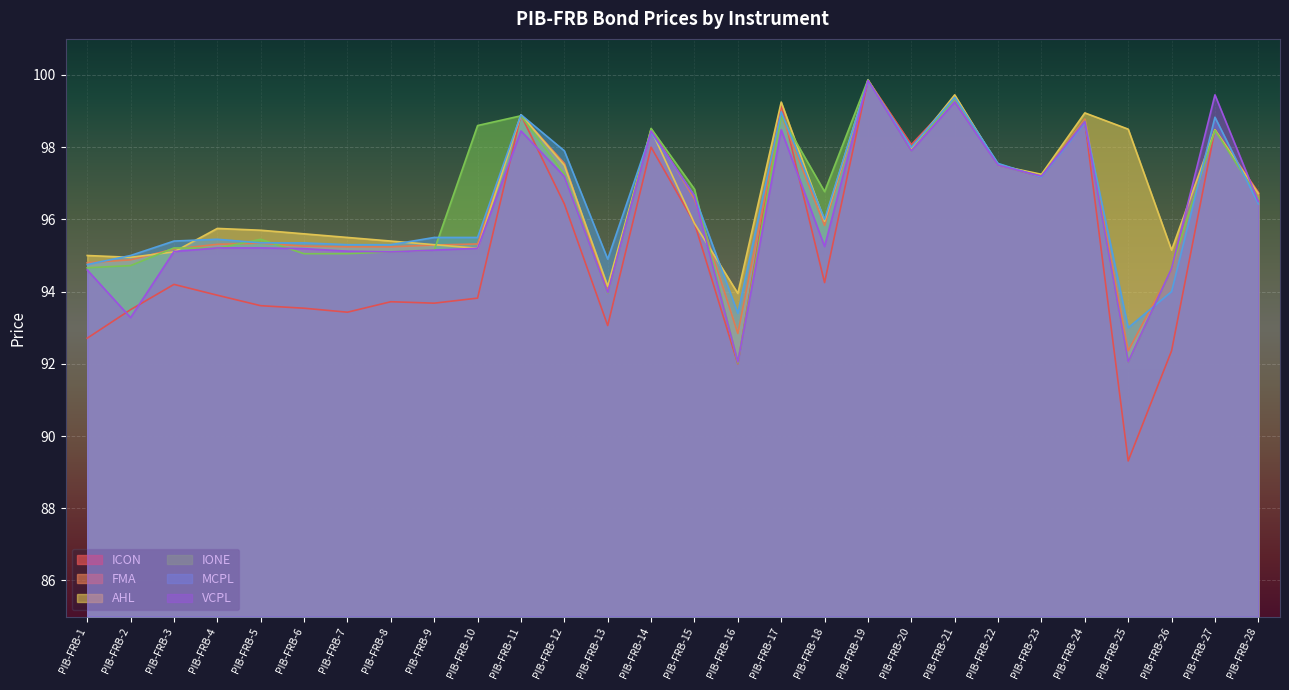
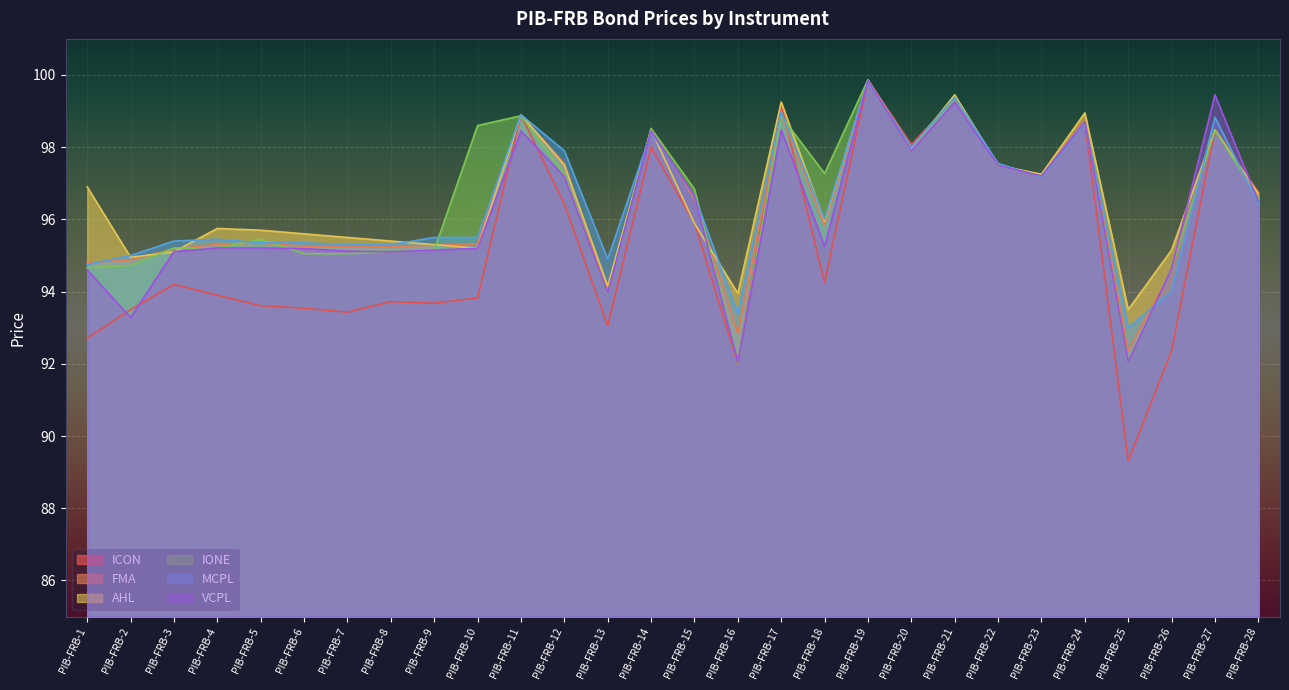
  {
    "AHL": {
-     "PIB-FRB-1": 95.0,
+     "PIB-FRB-1": 96.9,
      "PIB-FRB-4": 95.8,
      "PIB-FRB-5": 95.7,
      "PIB-FRB-6": 95.6,
      "PIB-FRB-7": 95.5,
      "PIB-FRB-8": 95.4,
      "PIB-FRB-13": 94.2,
      "PIB-FRB-16": 94.0,
      "PIB-FRB-21": 99.5,
      "PIB-FRB-24": 99.0,
-     "PIB-FRB-25": 98.5,
+     "PIB-FRB-25": 93.5,
      "PIB-FRB-26": 95.2
    },
    "IONE": {
      "PIB-FRB-2": 94.7,
      "PIB-FRB-5": 95.5,
      "PIB-FRB-6": 95.1,
      "PIB-FRB-10": 98.6,
      "PIB-FRB-15": 96.8,
-     "PIB-FRB-18": 96.8
+     "PIB-FRB-18": 97.3
    },
    "MCPL": {
      "PIB-FRB-3": 95.4,
      "PIB-FRB-4": 95.5,
      "PIB-FRB-6": 95.4,
      "PIB-FRB-9": 95.5,
      "PIB-FRB-10": 95.5,
      "PIB-FRB-12": 97.9,
      "PIB-FRB-13": 94.9,
      "PIB-FRB-16": 93.4,
      "PIB-FRB-17": 99.0,
      "PIB-FRB-25": 93.0,
      "PIB-FRB-26": 94.0,
      "PIB-FRB-27": 98.8
    },
    "VCPL": {
      "PIB-FRB-2": 93.3,
      "PIB-FRB-5": 95.2,
      "PIB-FRB-6": 95.2,
      "PIB-FRB-11": 98.5,
      "PIB-FRB-17": 98.5,
      "PIB-FRB-18": 95.3,
      "PIB-FRB-21": 99.3,
      "PIB-FRB-27": 99.5
    }
  }
